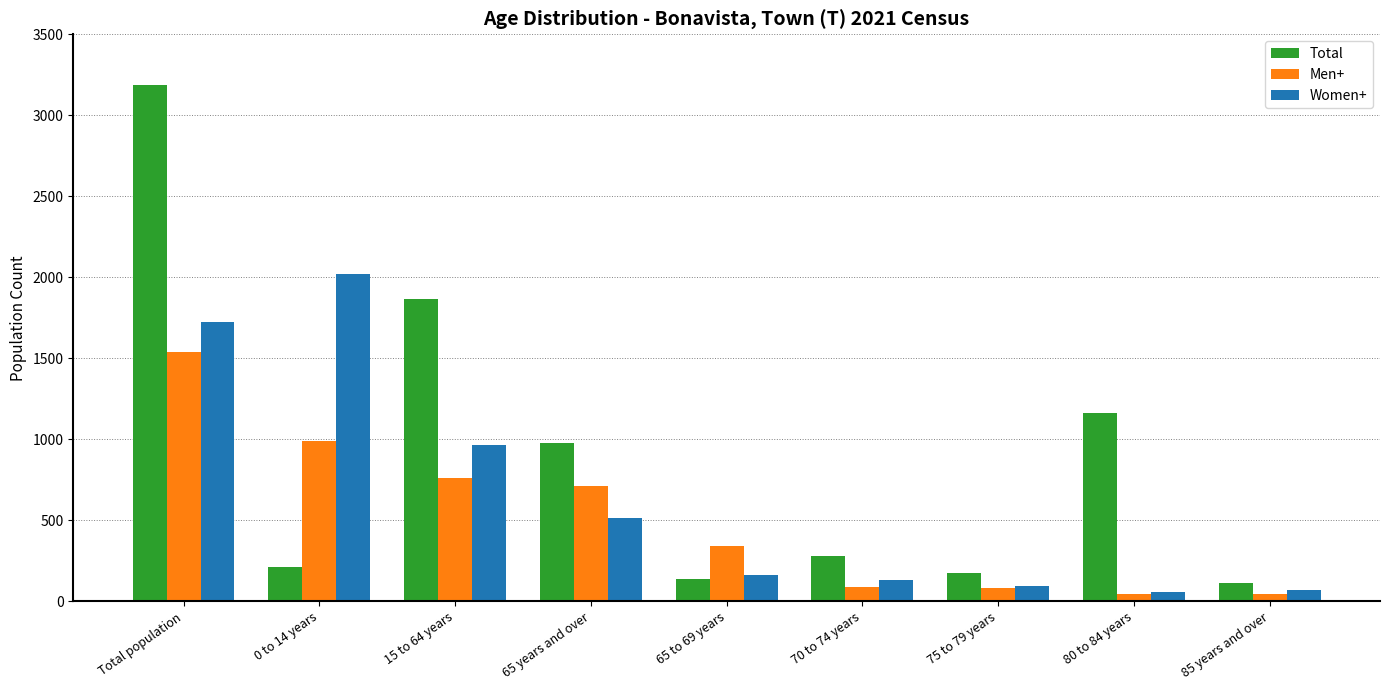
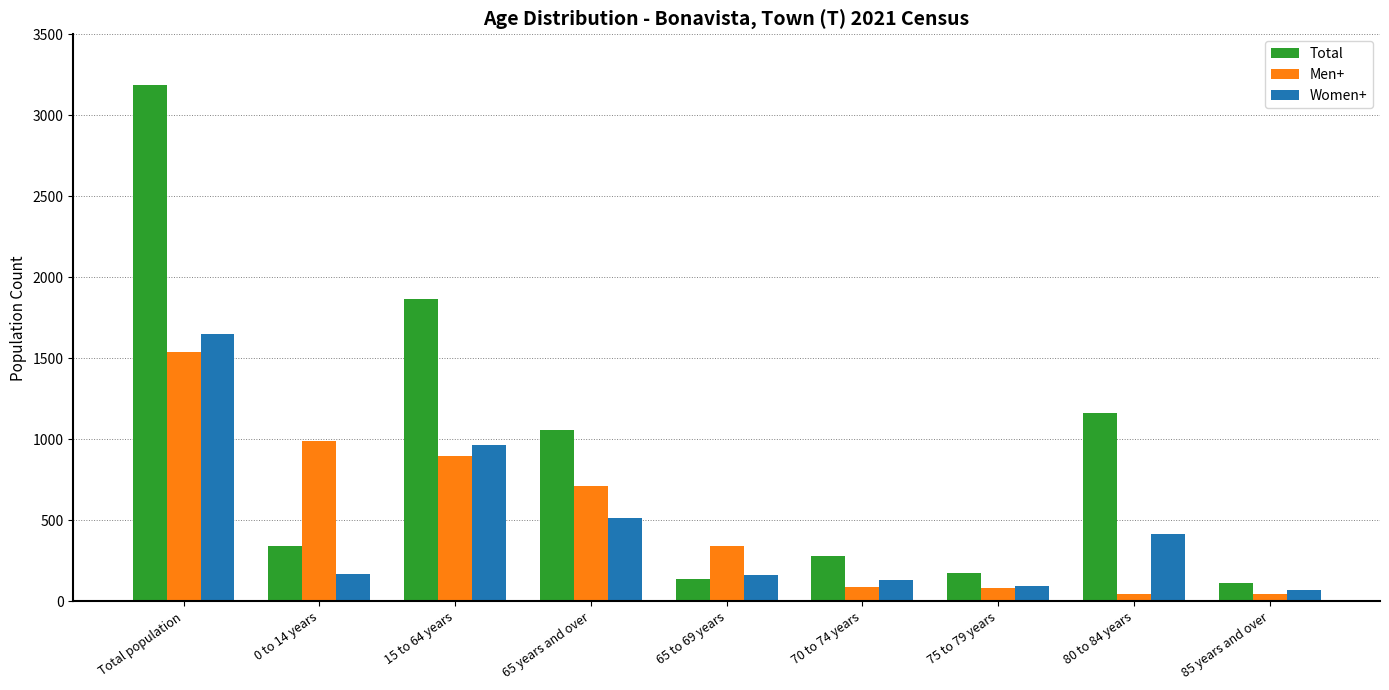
  {
    "Total": {
      "Total population": 3190,
-     "0 to 14 years": 210,
+     "0 to 14 years": 340,
      "15 to 64 years": 1870,
-     "65 years and over": 980,
+     "65 years and over": 1060,
      "65 to 69 years": 140,
      "70 to 74 years": 280,
      "75 to 79 years": 180,
      "80 to 84 years": 1170,
      "85 years and over": 120
    },
    "Men+": {
      "Total population": 1540,
      "0 to 14 years": 990,
-     "15 to 64 years": 760,
+     "15 to 64 years": 900,
      "65 years and over": 710,
      "65 to 69 years": 340,
      "70 to 74 years": 90,
      "75 to 79 years": 80,
      "80 to 84 years": 50,
      "85 years and over": 50
    },
    "Women+": {
-     "Total population": 1720,
-     "0 to 14 years": 2020,
+     "Total population": 1650,
+     "0 to 14 years": 170,
      "15 to 64 years": 970,
      "65 years and over": 520,
      "65 to 69 years": 160,
      "70 to 74 years": 140,
      "75 to 79 years": 100,
-     "80 to 84 years": 60,
+     "80 to 84 years": 420,
      "85 years and over": 70
    }
  }
